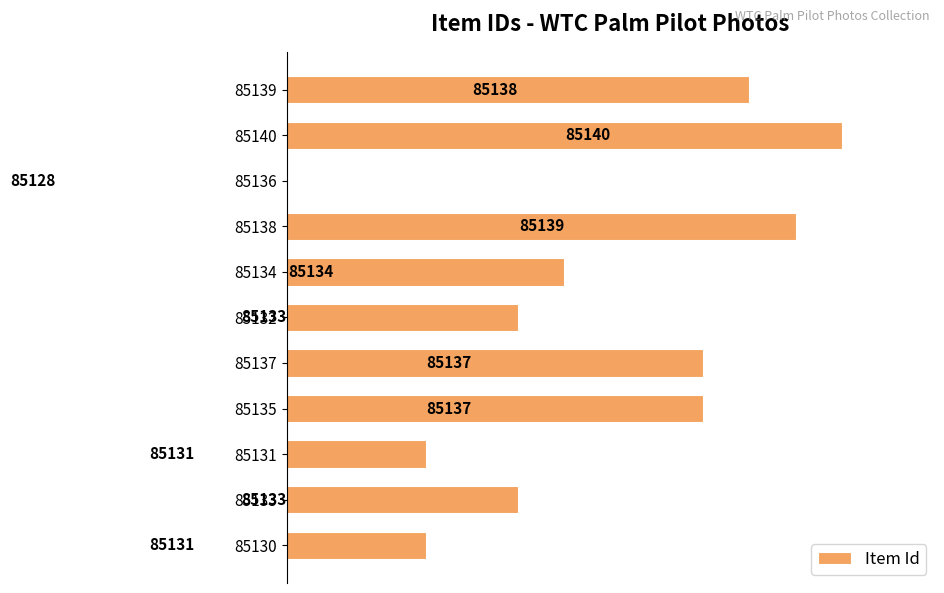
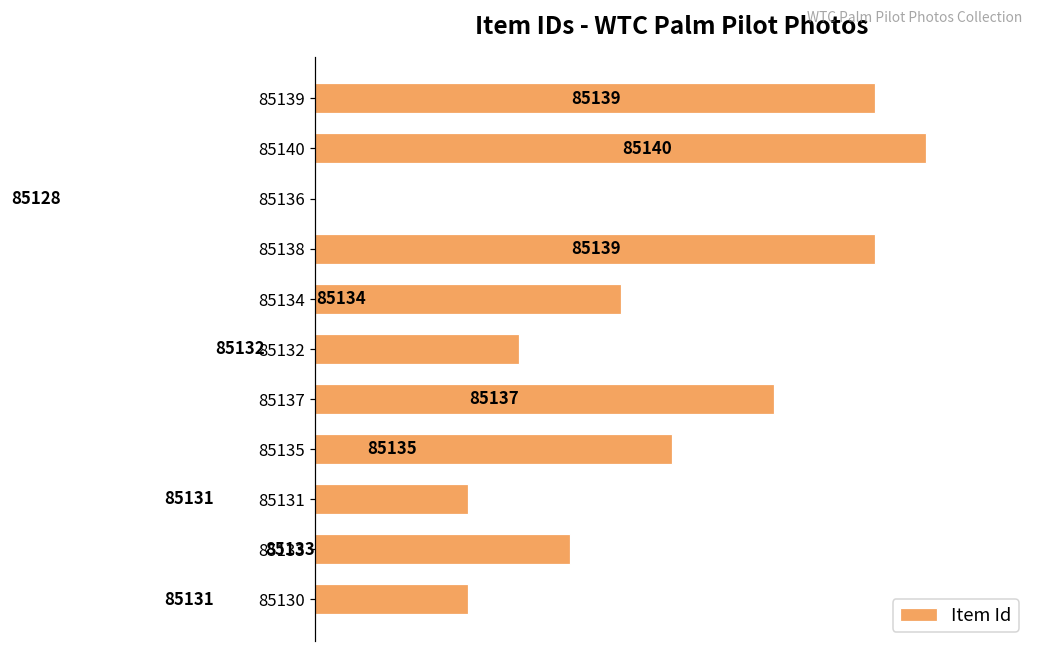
  {
-   "85139": 85138,
+   "85139": 85139,
    "85140": 85140,
    "85136": 85128,
    "85138": 85139,
    "85134": 85134,
-   "85132": 85133,
+   "85132": 85132,
    "85137": 85137,
-   "85135": 85137,
+   "85135": 85135,
    "85131": 85131,
    "85133": 85133,
    "85130": 85131
  }
